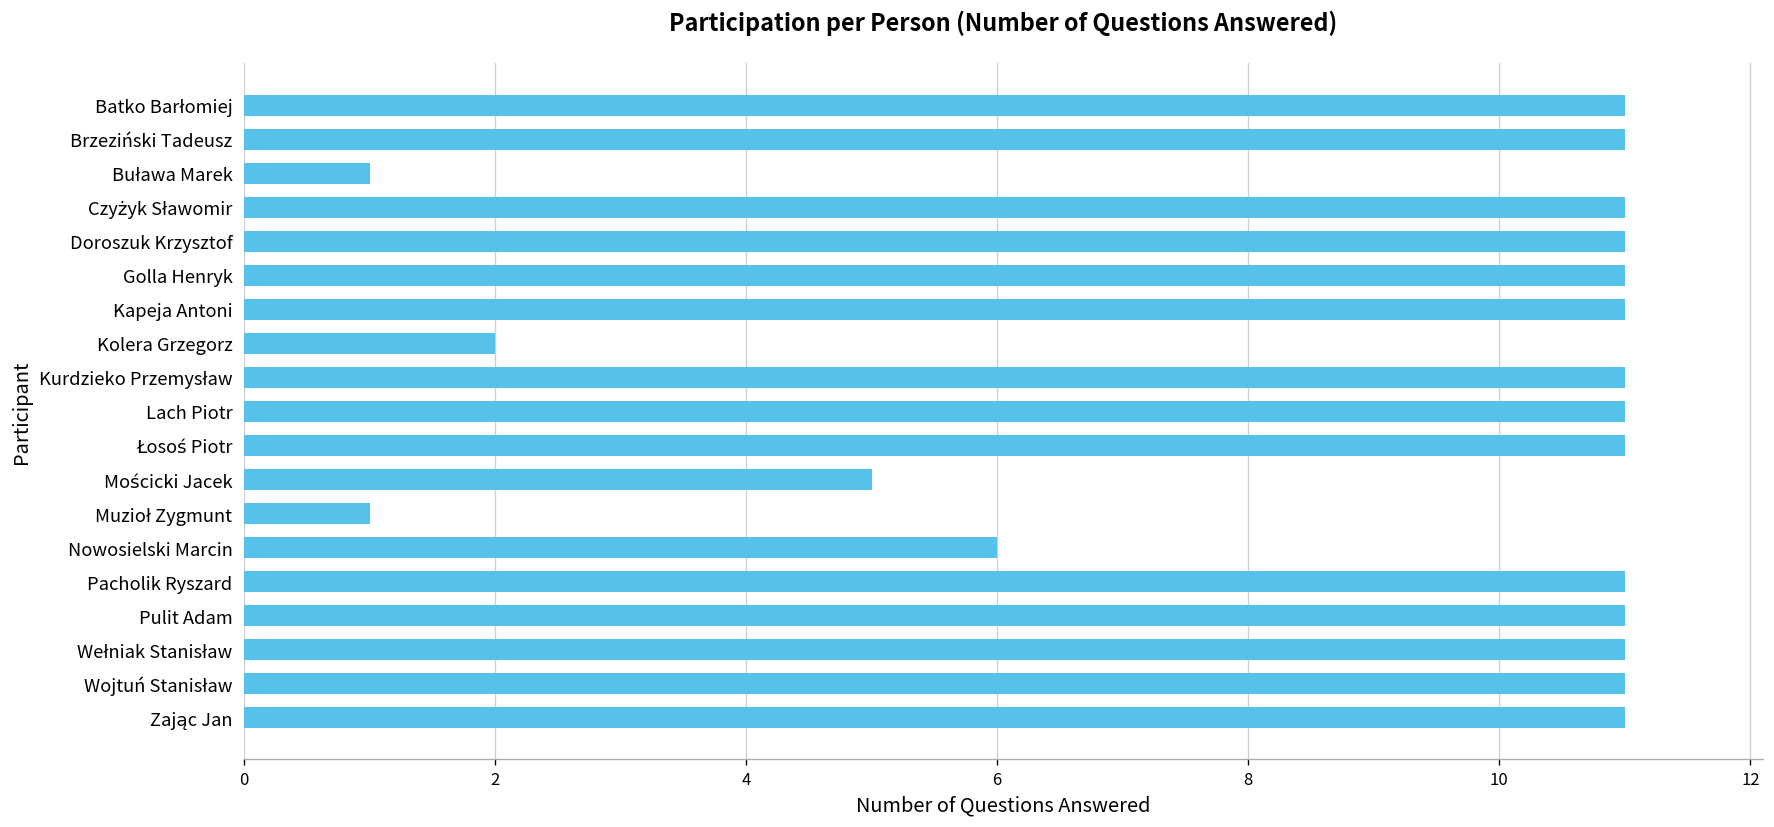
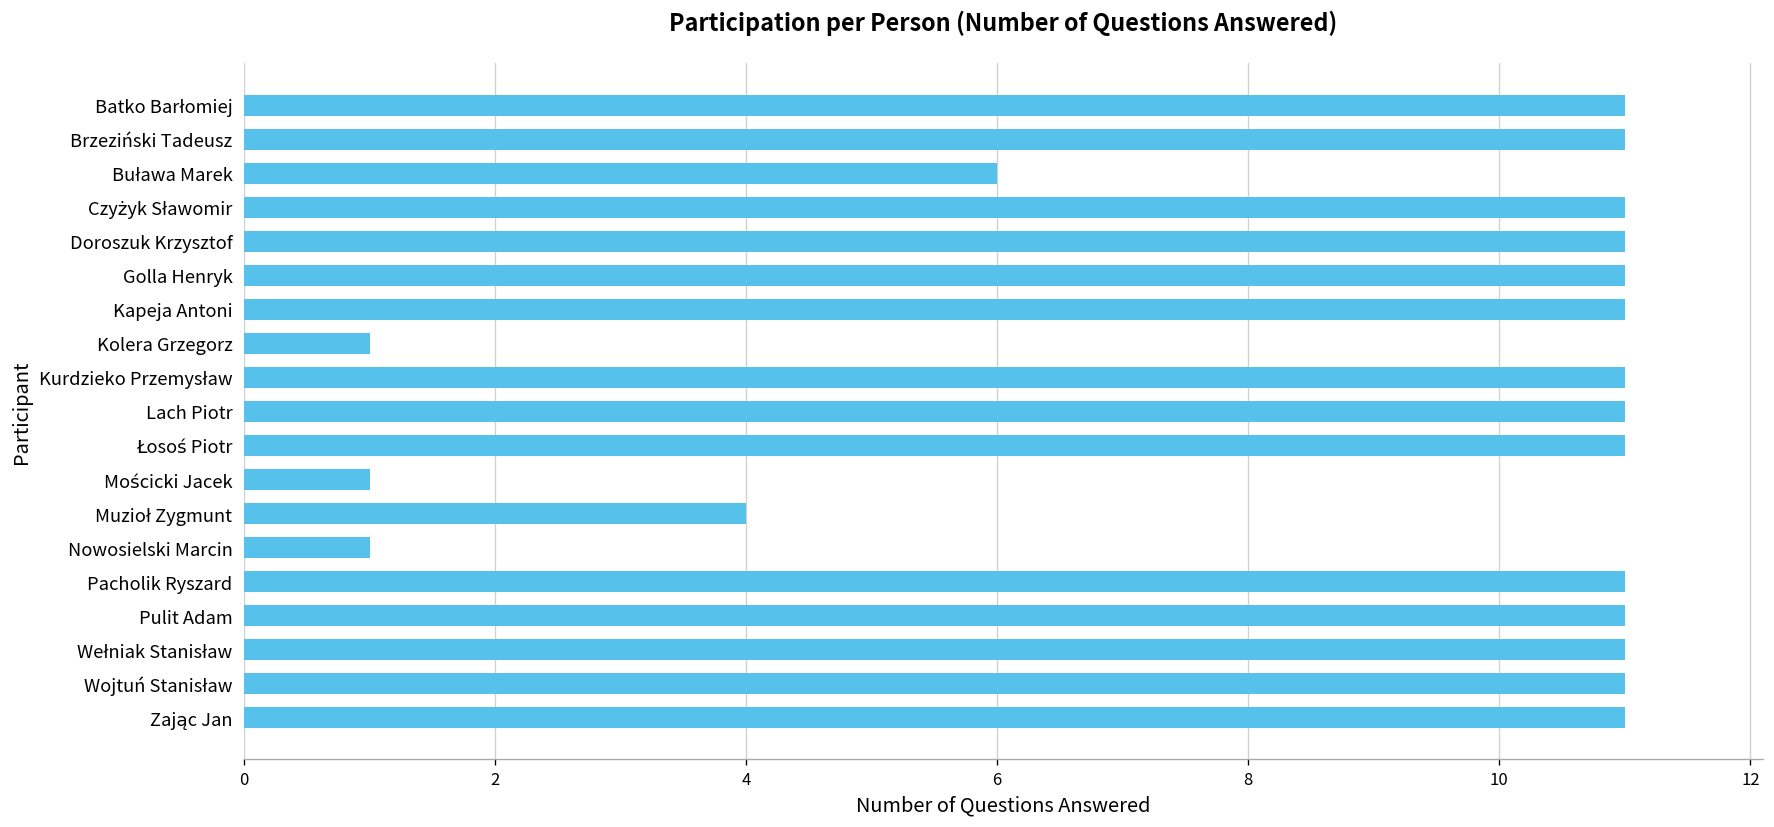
  {
    "Batko Barłomiej": 11,
    "Brzeziński Tadeusz": 11,
-   "Buława Marek": 1,
+   "Buława Marek": 6,
    "Czyżyk Sławomir": 11,
    "Doroszuk Krzysztof": 11,
    "Golla Henryk": 11,
    "Kapeja Antoni": 11,
-   "Kolera Grzegorz": 2,
+   "Kolera Grzegorz": 1,
    "Kurdzieko Przemysław": 11,
    "Lach Piotr": 11,
    "Łosoś Piotr": 11,
-   "Mościcki Jacek": 5,
-   "Muzioł Zygmunt": 1,
-   "Nowosielski Marcin": 6,
+   "Mościcki Jacek": 1,
+   "Muzioł Zygmunt": 4,
+   "Nowosielski Marcin": 1,
    "Pacholik Ryszard": 11,
    "Pulit Adam": 11,
    "Wełniak Stanisław": 11,
    "Wojtuń Stanisław": 11,
    "Zając Jan": 11
  }
